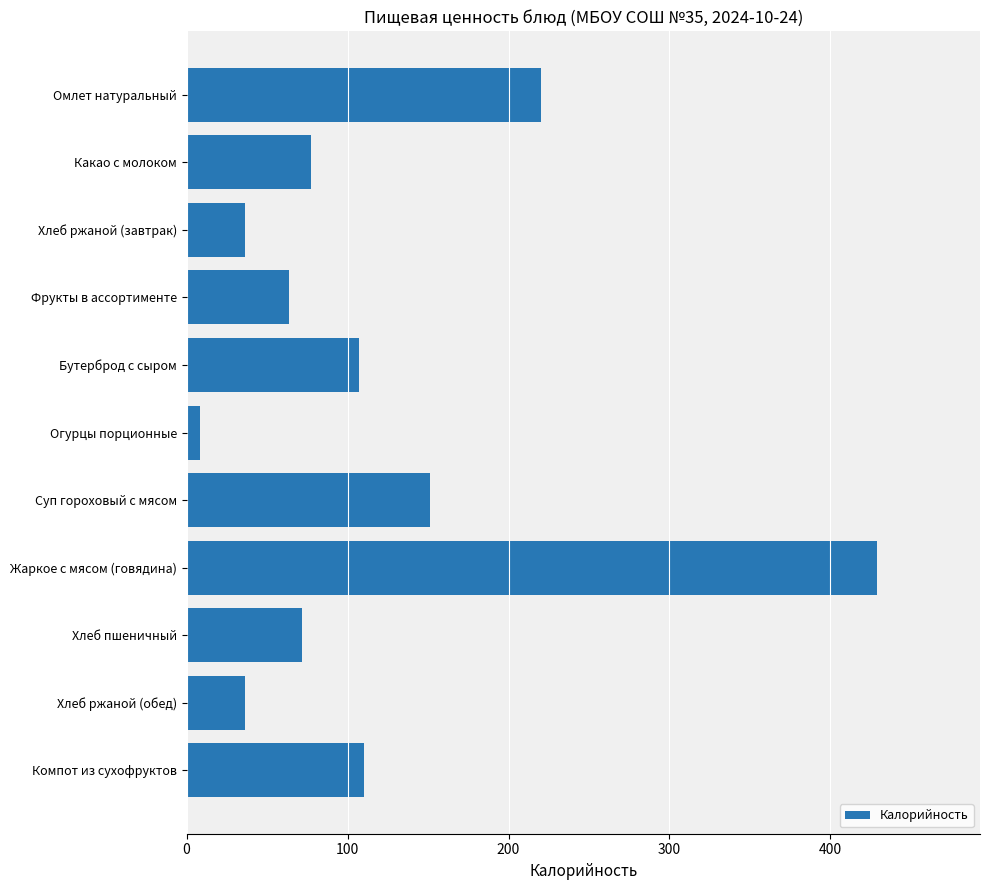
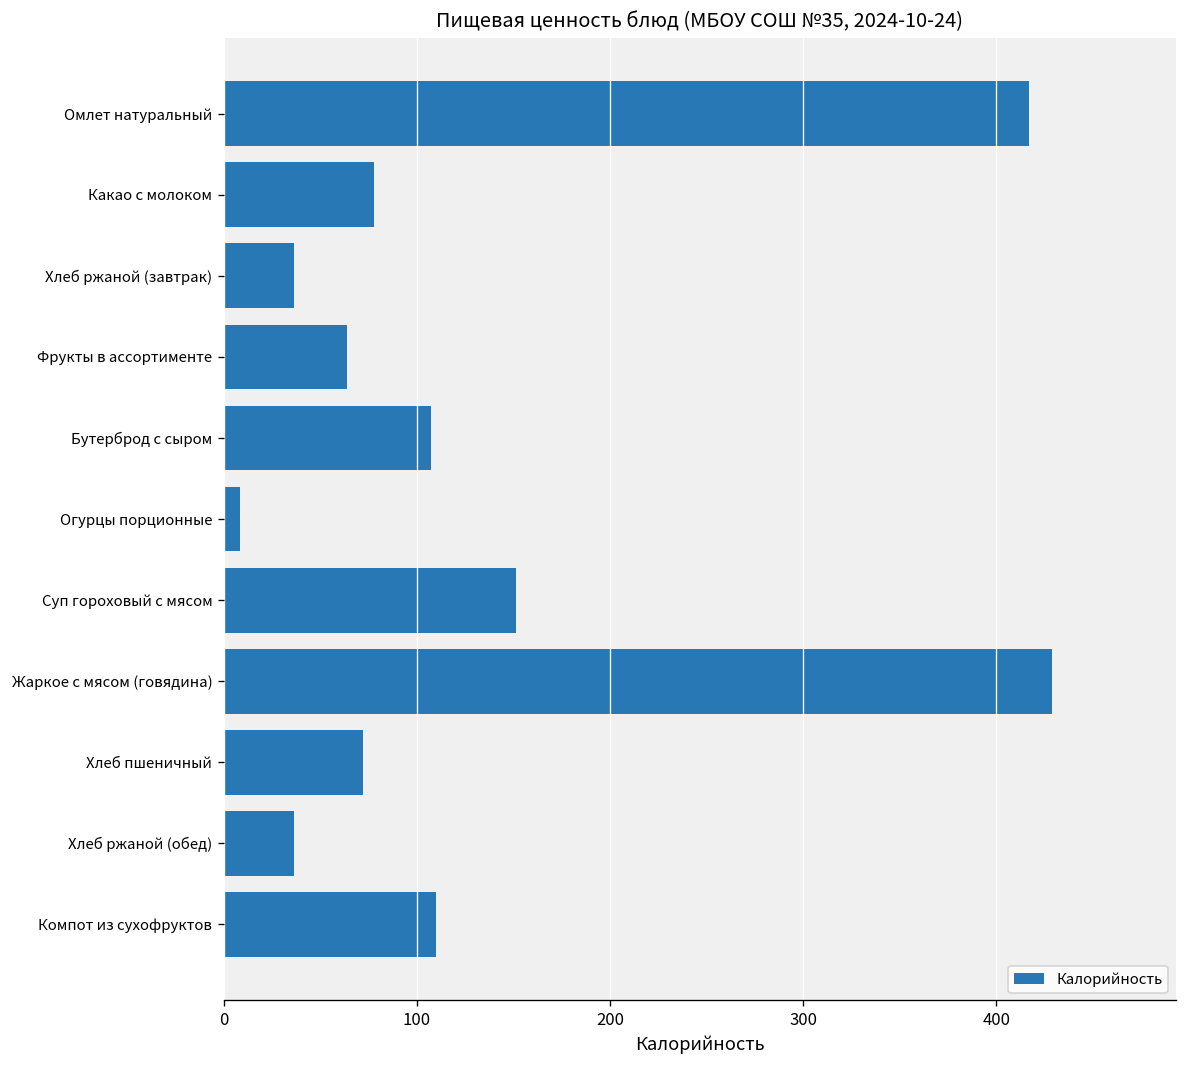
  {
-   "Омлет натуральный": 220,
+   "Омлет натуральный": 417,
    "Какао с молоком": 78,
    "Хлеб ржаной (завтрак)": 36,
    "Фрукты в ассортименте": 64,
    "Бутерброд с сыром": 107,
    "Огурцы порционные": 8,
    "Суп гороховый с мясом": 151,
    "Жаркое с мясом (говядина)": 429,
    "Хлеб пшеничный": 72,
    "Хлеб ржаной (обед)": 36,
    "Компот из сухофруктов": 110
  }
